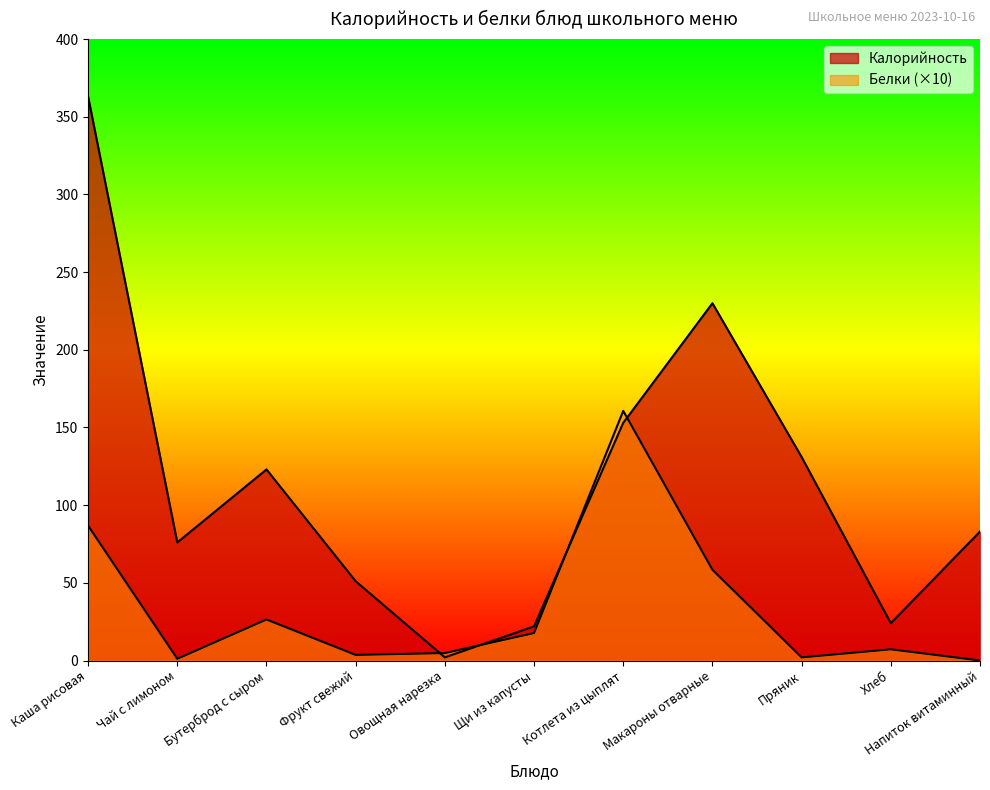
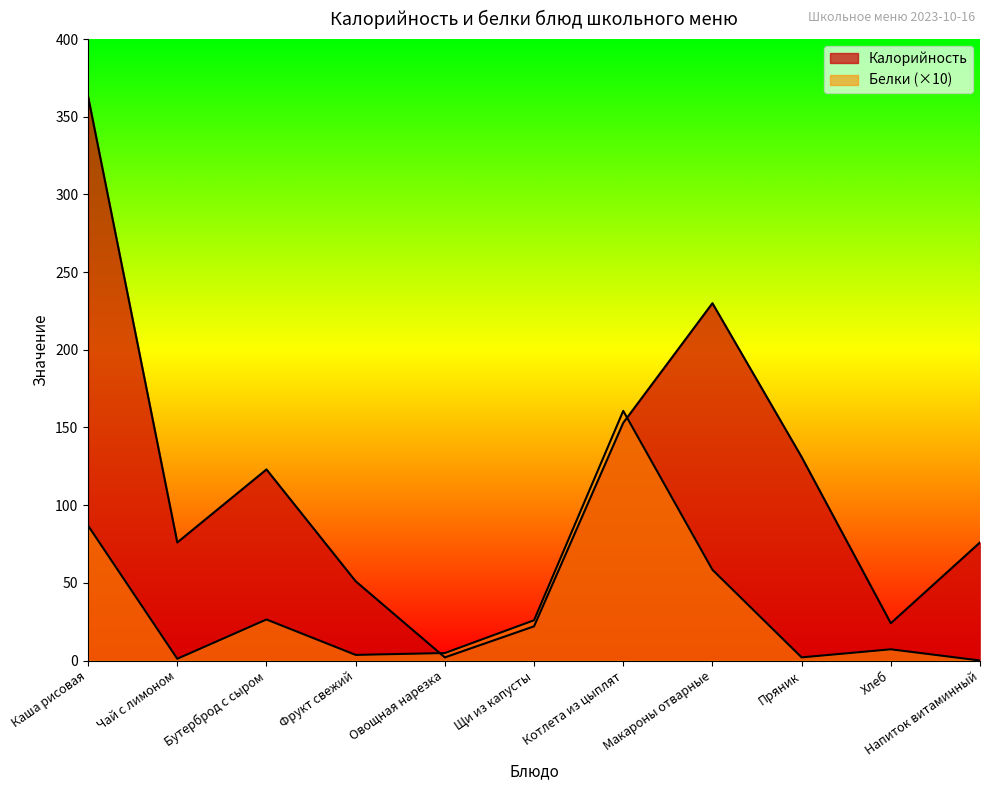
  {
    "Калорийность": {
      "Каша рисовая": 363,
      "Чай с лимоном": 76,
      "Бутерброд с сыром": 123,
      "Фрукт свежий": 51,
      "Овощная нарезка": 2,
      "Щи из капусты": 22,
      "Котлета из цыплят": 153,
      "Макароны отварные": 230,
      "Пряник": 131,
      "Хлеб": 24,
-     "Напиток витаминный": 83
+     "Напиток витаминный": 76
    },
    "Белки (×10)": {
      "Каша рисовая": 87,
      "Чай с лимоном": 1,
      "Бутерброд с сыром": 26,
      "Фрукт свежий": 4,
      "Овощная нарезка": 5,
-     "Щи из капусты": 18,
+     "Щи из капусты": 26,
      "Котлета из цыплят": 161,
      "Макароны отварные": 58,
      "Пряник": 2,
      "Хлеб": 7,
      "Напиток витаминный": 0
    }
  }
